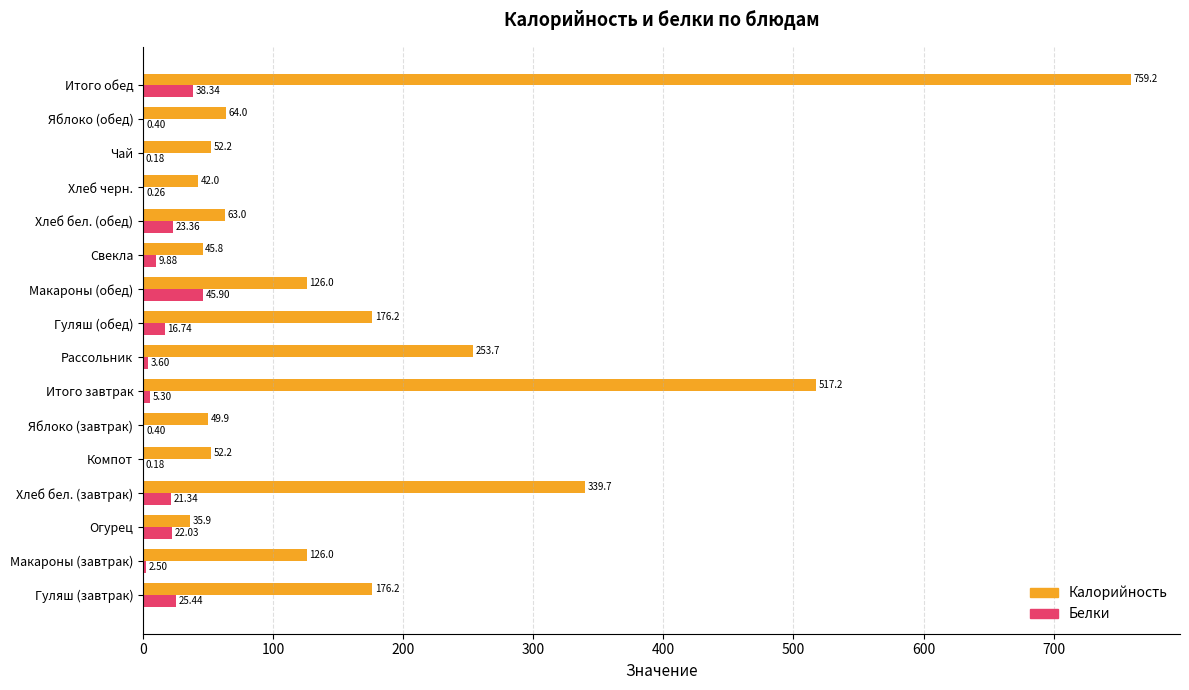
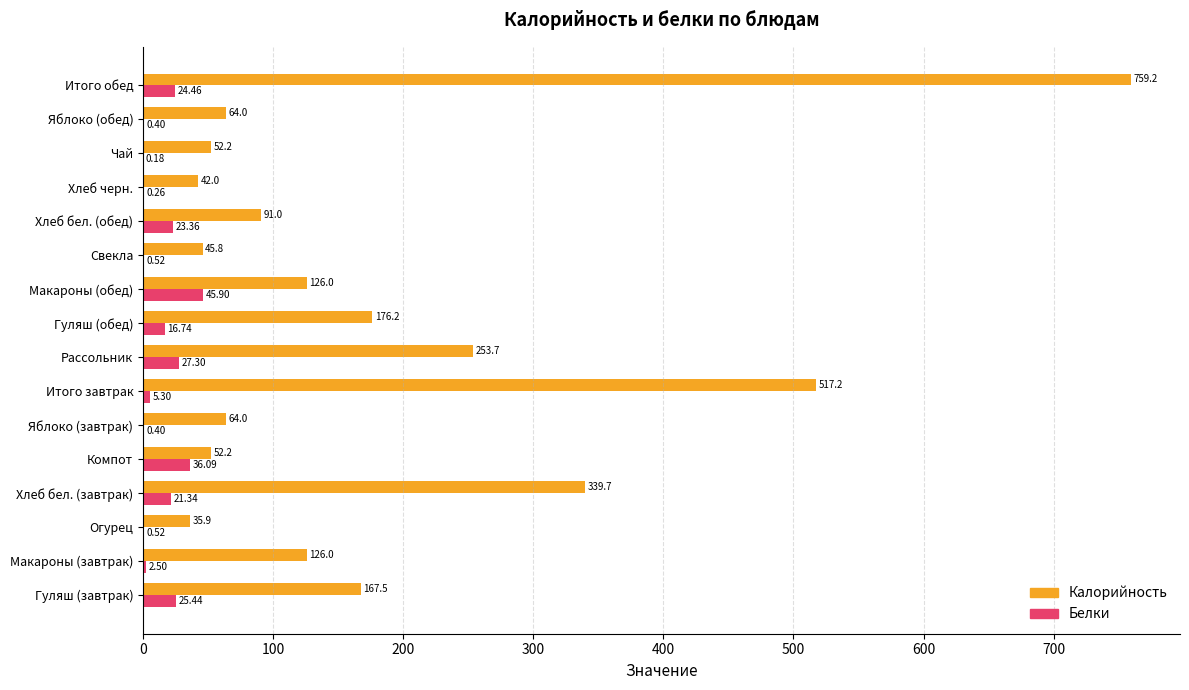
  {
    "Калорийность": {
      "Итого обед": 759.2,
      "Яблоко (обед)": 64.0,
      "Чай": 52.2,
      "Хлеб черн.": 42.0,
-     "Хлеб бел. (обед)": 63.0,
+     "Хлеб бел. (обед)": 91.0,
      "Свекла": 45.8,
      "Макароны (обед)": 126.0,
      "Гуляш (обед)": 176.2,
      "Рассольник": 253.7,
      "Итого завтрак": 517.2,
-     "Яблоко (завтрак)": 49.9,
+     "Яблоко (завтрак)": 64.0,
      "Компот": 52.2,
      "Хлеб бел. (завтрак)": 339.7,
      "Огурец": 35.9,
      "Макароны (завтрак)": 126.0,
-     "Гуляш (завтрак)": 176.2
+     "Гуляш (завтрак)": 167.5
    },
    "Белки": {
-     "Итого обед": 38.34,
+     "Итого обед": 24.46,
      "Яблоко (обед)": 0.40,
      "Чай": 0.18,
      "Хлеб черн.": 0.26,
      "Хлеб бел. (обед)": 23.36,
-     "Свекла": 9.88,
+     "Свекла": 0.52,
      "Макароны (обед)": 45.90,
      "Гуляш (обед)": 16.74,
-     "Рассольник": 3.60,
+     "Рассольник": 27.30,
      "Итого завтрак": 5.30,
      "Яблоко (завтрак)": 0.40,
-     "Компот": 0.18,
+     "Компот": 36.09,
      "Хлеб бел. (завтрак)": 21.34,
-     "Огурец": 22.03,
+     "Огурец": 0.52,
      "Макароны (завтрак)": 2.50,
      "Гуляш (завтрак)": 25.44
    }
  }
